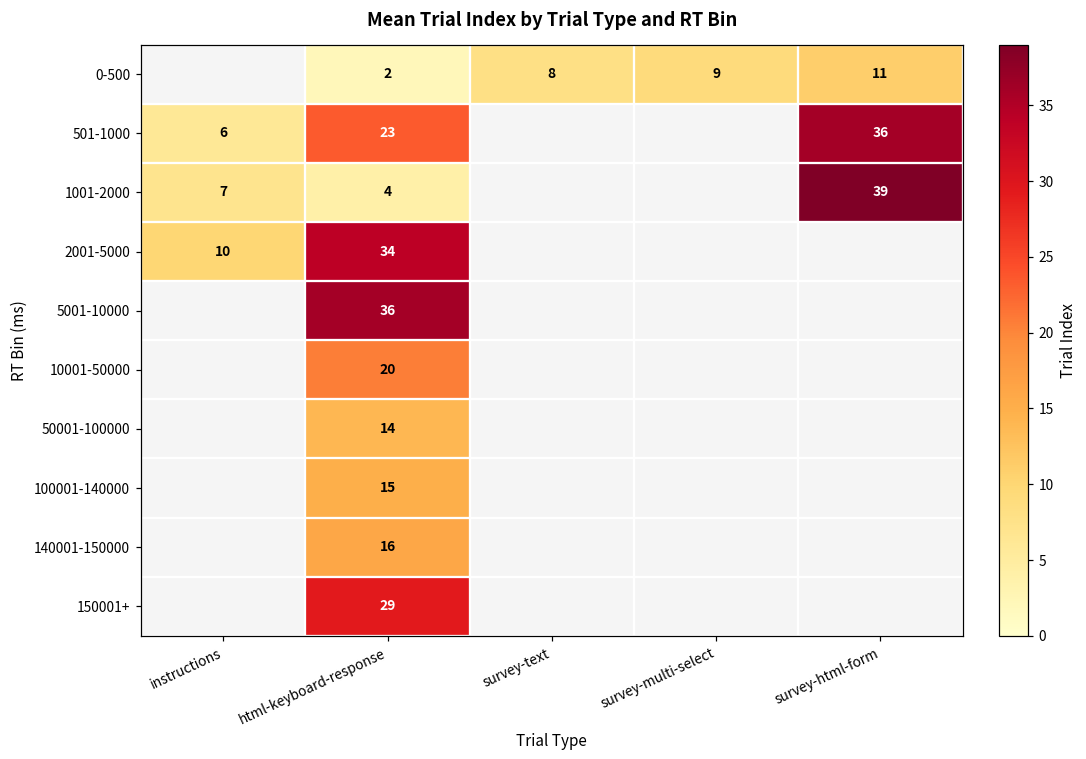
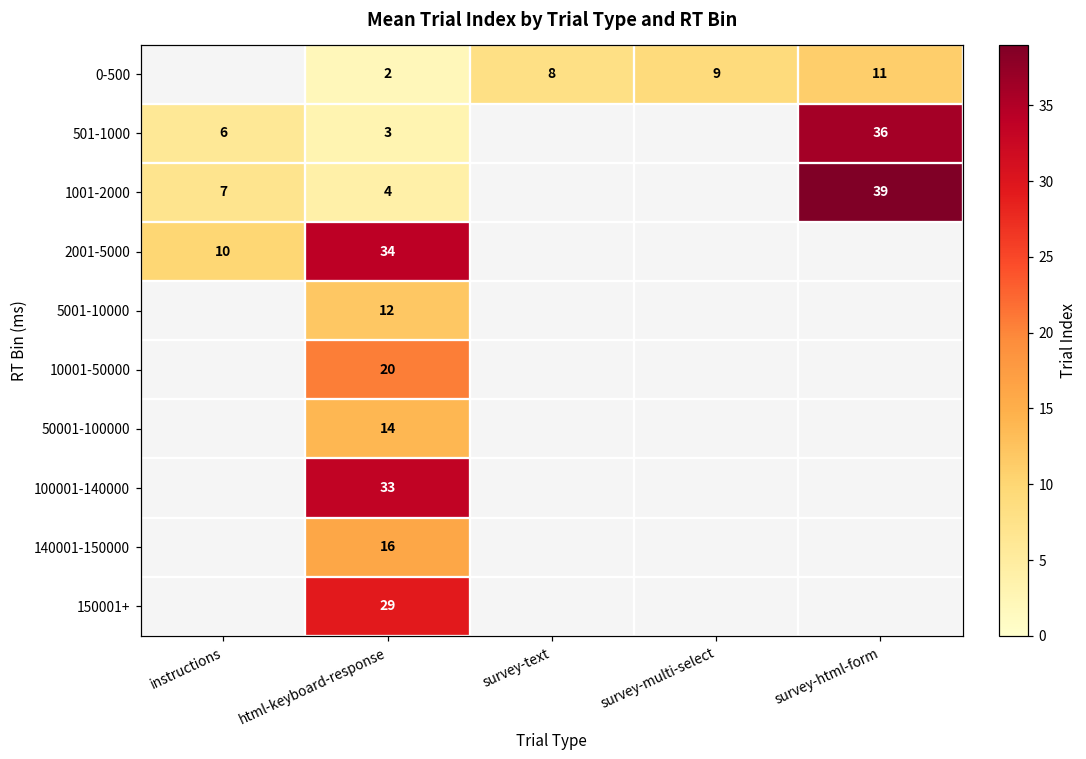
  {
    "0-500": {
      "html-keyboard-response": 2,
      "survey-text": 8,
      "survey-multi-select": 9,
      "survey-html-form": 11
    },
    "501-1000": {
      "instructions": 6,
-     "html-keyboard-response": 23,
+     "html-keyboard-response": 3,
      "survey-html-form": 36
    },
    "1001-2000": {
      "instructions": 7,
      "html-keyboard-response": 4,
      "survey-html-form": 39
    },
    "2001-5000": {
      "instructions": 10,
      "html-keyboard-response": 34
    },
    "5001-10000": {
-     "html-keyboard-response": 36
+     "html-keyboard-response": 12
    },
    "10001-50000": {
      "html-keyboard-response": 20
    },
    "50001-100000": {
      "html-keyboard-response": 14
    },
    "100001-140000": {
-     "html-keyboard-response": 15
+     "html-keyboard-response": 33
    },
    "140001-150000": {
      "html-keyboard-response": 16
    },
    "150001+": {
      "html-keyboard-response": 29
    }
  }
